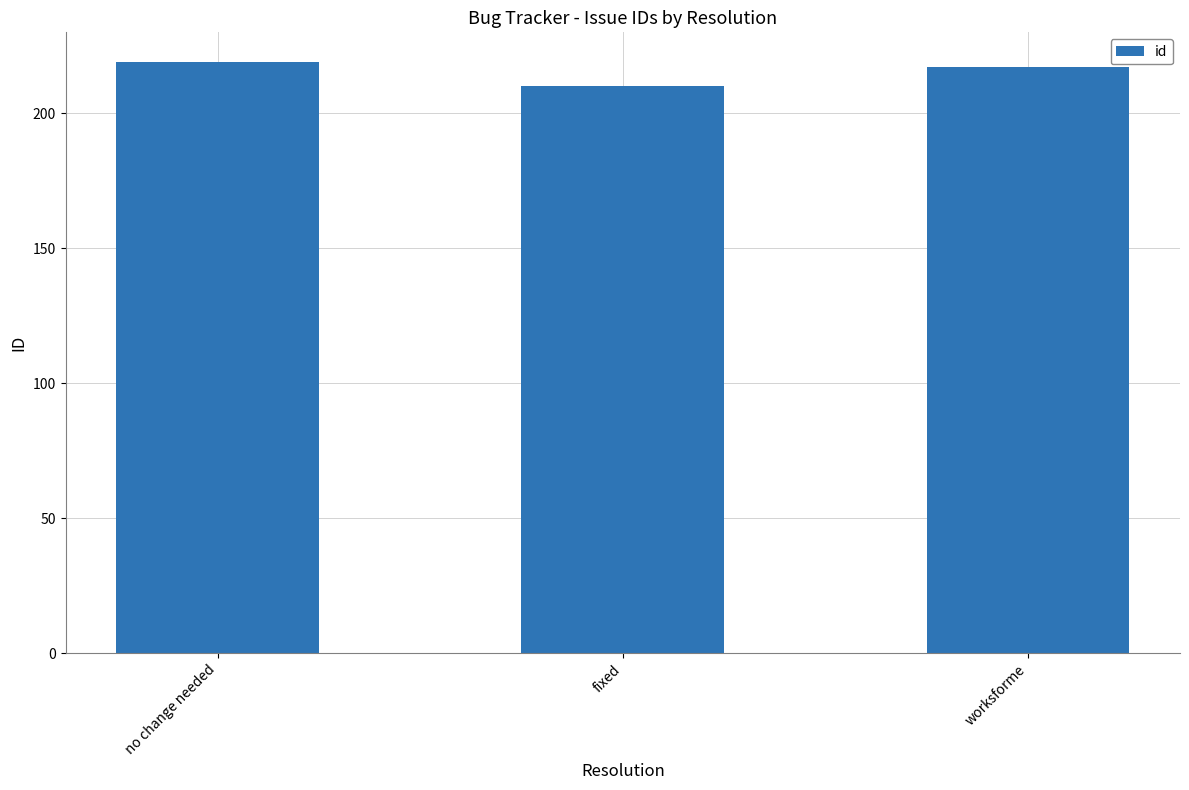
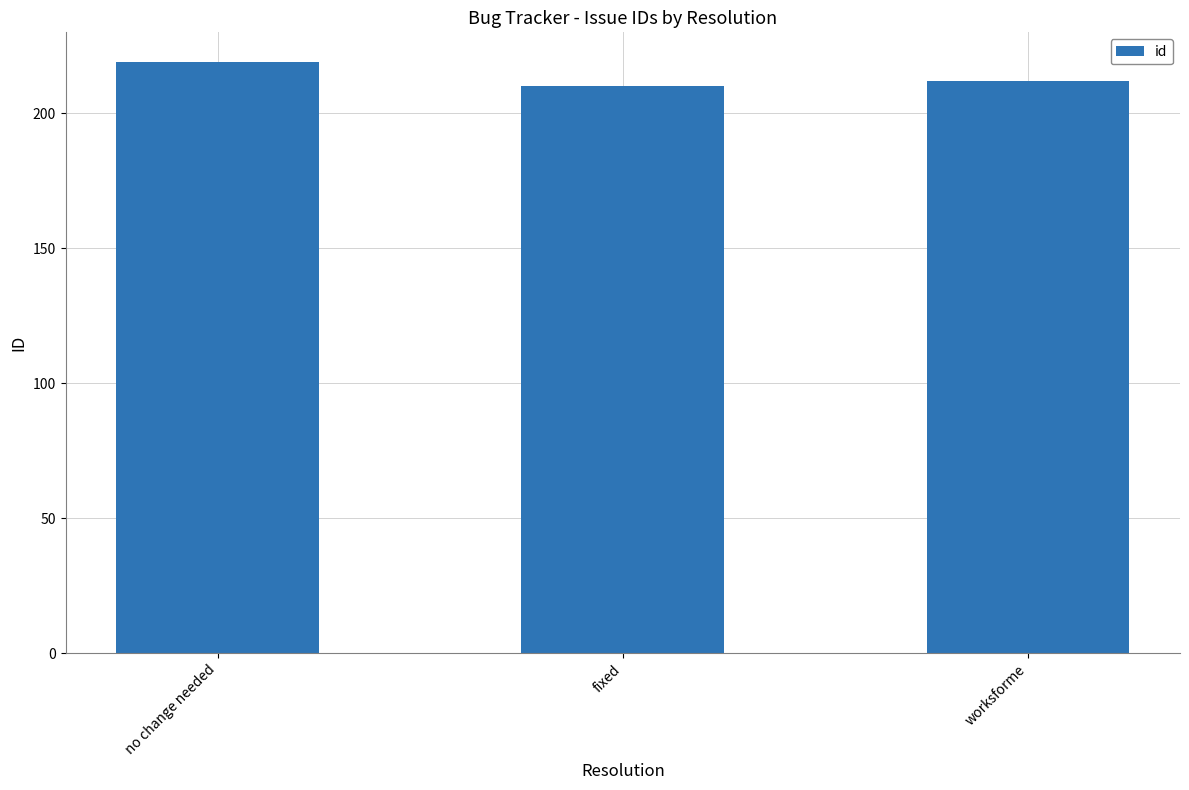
  {
    "no change needed": 219,
    "fixed": 210,
-   "worksforme": 217
+   "worksforme": 212
  }
